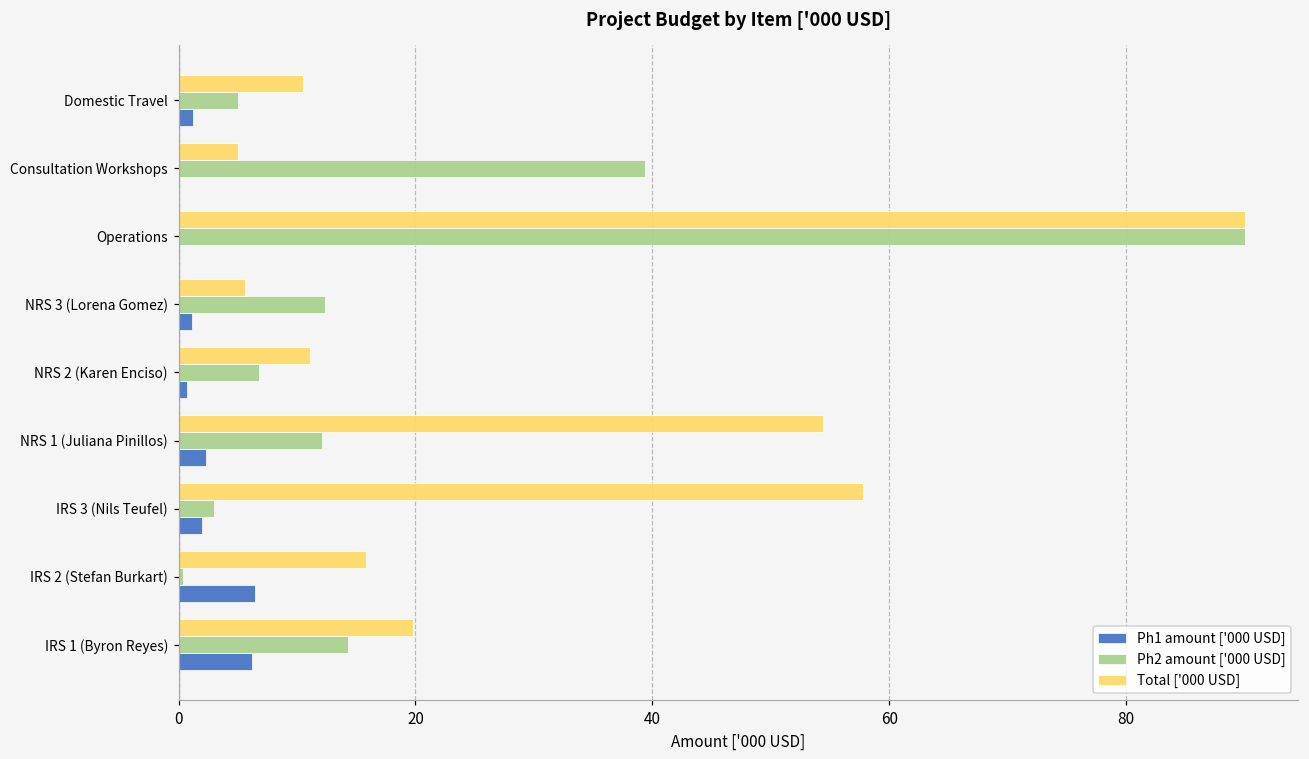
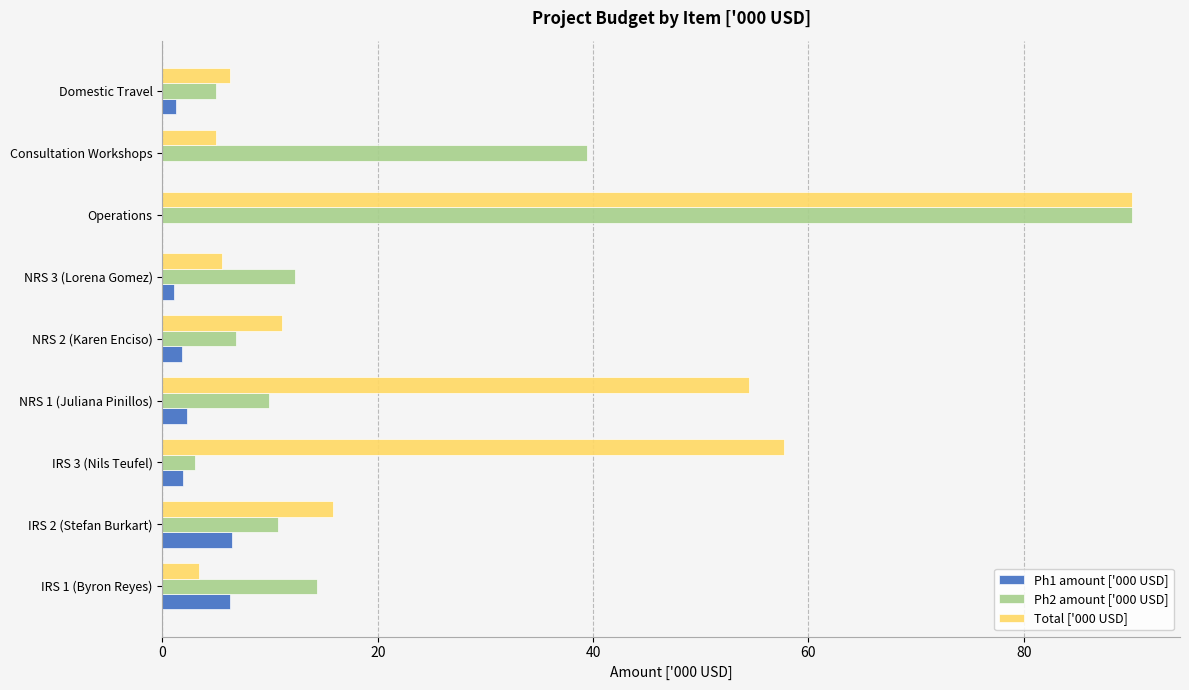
  {
    "Ph1 amount ['000 USD]": {
      "Domestic Travel": 1.3,
      "Consultation Workshops": 0.0,
      "Operations": 0.0,
      "NRS 3 (Lorena Gomez)": 1.1,
-     "NRS 2 (Karen Enciso)": 0.7,
+     "NRS 2 (Karen Enciso)": 1.8,
      "NRS 1 (Juliana Pinillos)": 2.3,
      "IRS 3 (Nils Teufel)": 1.9,
      "IRS 2 (Stefan Burkart)": 6.5,
      "IRS 1 (Byron Reyes)": 6.2
    },
    "Ph2 amount ['000 USD]": {
      "Domestic Travel": 5.0,
      "Consultation Workshops": 39.4,
      "Operations": 90.0,
      "NRS 3 (Lorena Gomez)": 12.3,
      "NRS 2 (Karen Enciso)": 6.8,
-     "NRS 1 (Juliana Pinillos)": 12.1,
+     "NRS 1 (Juliana Pinillos)": 9.9,
      "IRS 3 (Nils Teufel)": 3.0,
-     "IRS 2 (Stefan Burkart)": 0.4,
+     "IRS 2 (Stefan Burkart)": 10.7,
      "IRS 1 (Byron Reyes)": 14.3
    },
    "Total ['000 USD]": {
-     "Domestic Travel": 10.5,
+     "Domestic Travel": 6.3,
      "Consultation Workshops": 5.0,
      "Operations": 90.0,
      "NRS 3 (Lorena Gomez)": 5.6,
      "NRS 2 (Karen Enciso)": 11.1,
      "NRS 1 (Juliana Pinillos)": 54.4,
      "IRS 3 (Nils Teufel)": 57.7,
      "IRS 2 (Stefan Burkart)": 15.9,
-     "IRS 1 (Byron Reyes)": 19.8
+     "IRS 1 (Byron Reyes)": 3.4
    }
  }
